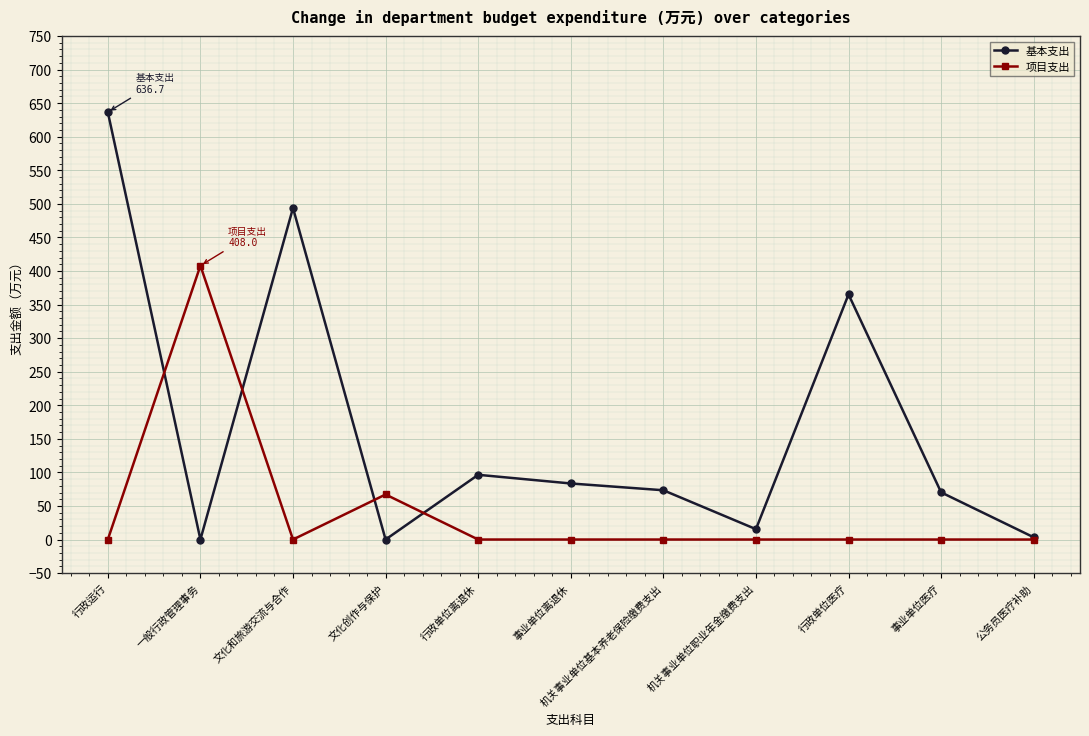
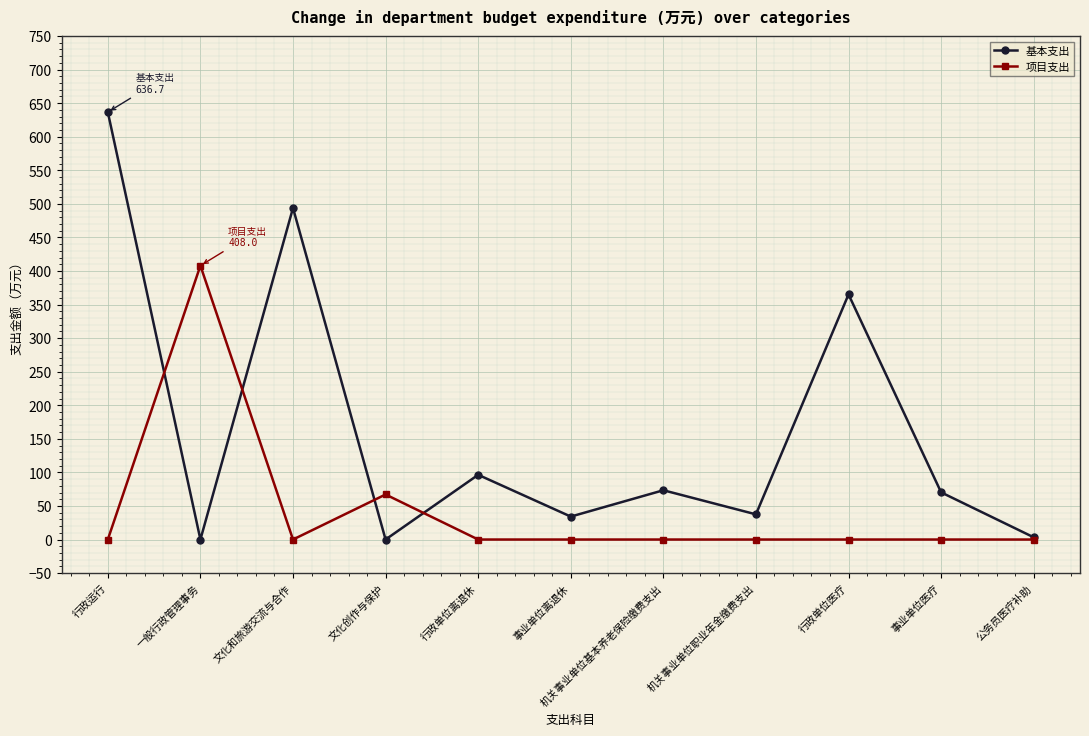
  {
    "基本支出": {
      "一般行政管理事务": 0,
      "文化和旅游交流与合作": 490,
      "文化创作与保护": 0,
      "行政单位离退休": 100,
-     "事业单位离退休": 80,
+     "事业单位离退休": 30,
      "机关事业单位基本养老保险缴费支出": 70,
-     "机关事业单位职业年金缴费支出": 20,
+     "机关事业单位职业年金缴费支出": 40,
      "行政单位医疗": 370,
      "事业单位医疗": 70
    },
    "项目支出": {
      "一般行政管理事务": 408.0
    }
  }
